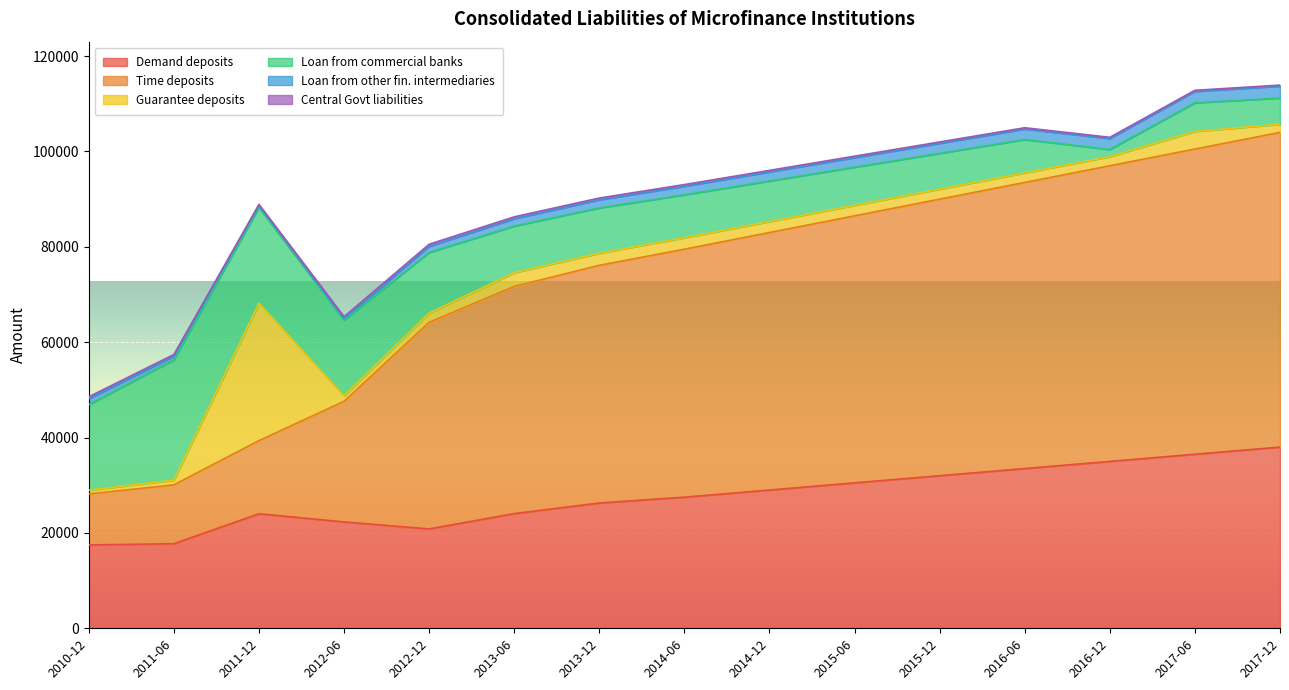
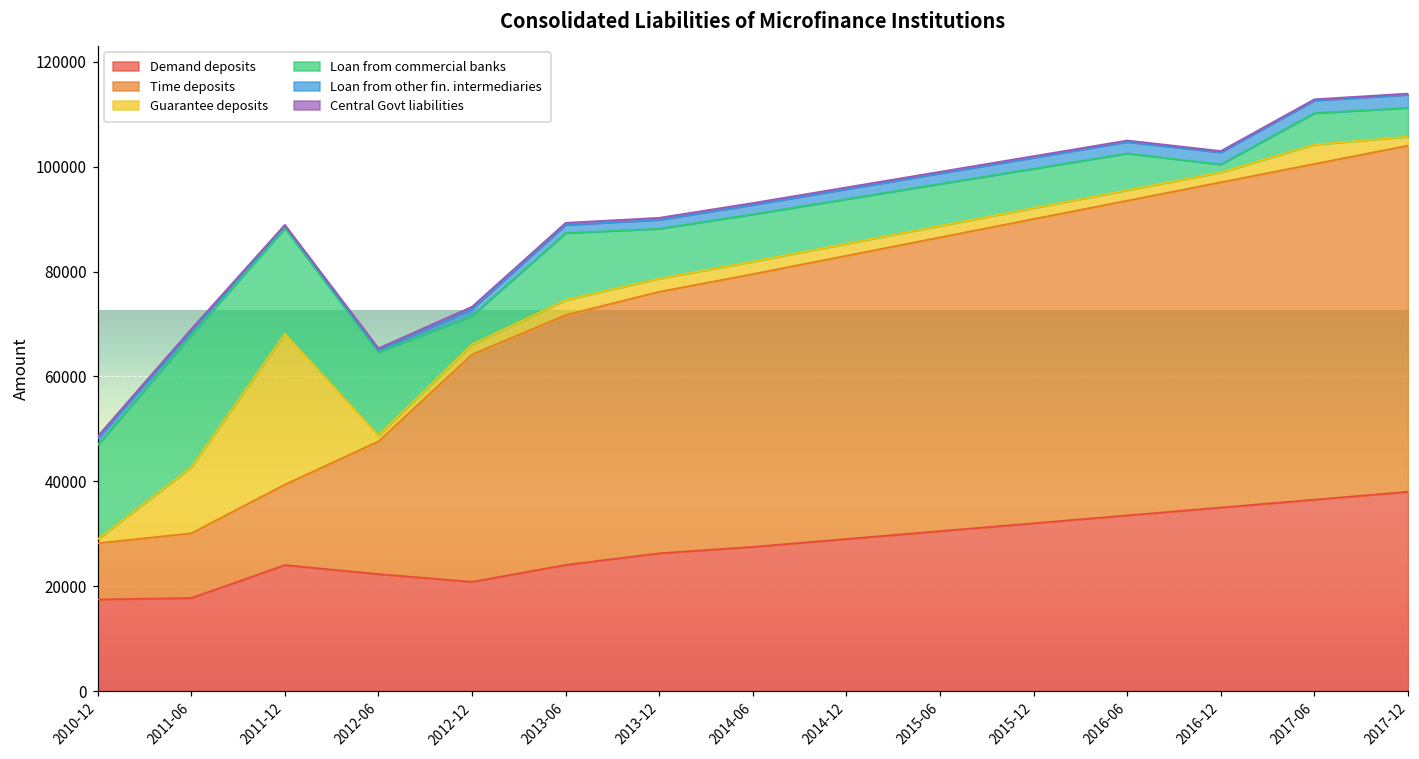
  {
    "Guarantee deposits": {
      "2010-12": 1000,
-     "2011-06": 1000,
+     "2011-06": 13000,
      "2011-12": 29000,
      "2012-06": 1000,
      "2012-12": 2000,
      "2013-06": 3000,
      "2013-12": 3000,
      "2014-06": 2000,
      "2014-12": 2000,
      "2015-06": 2000,
      "2015-12": 2000,
      "2016-06": 2000,
      "2016-12": 2000,
      "2017-06": 4000,
      "2017-12": 2000
    },
    "Loan from commercial banks": {
      "2010-12": 18000,
      "2011-06": 25000,
-     "2012-12": 13000,
-     "2013-06": 10000,
+     "2012-12": 5000,
+     "2013-06": 13000,
      "2013-12": 10000,
      "2014-06": 9000,
      "2014-12": 9000,
      "2015-06": 8000,
      "2015-12": 8000,
      "2016-06": 7000,
      "2016-12": 2000,
      "2017-06": 6000,
      "2017-12": 6000
    }
  }
